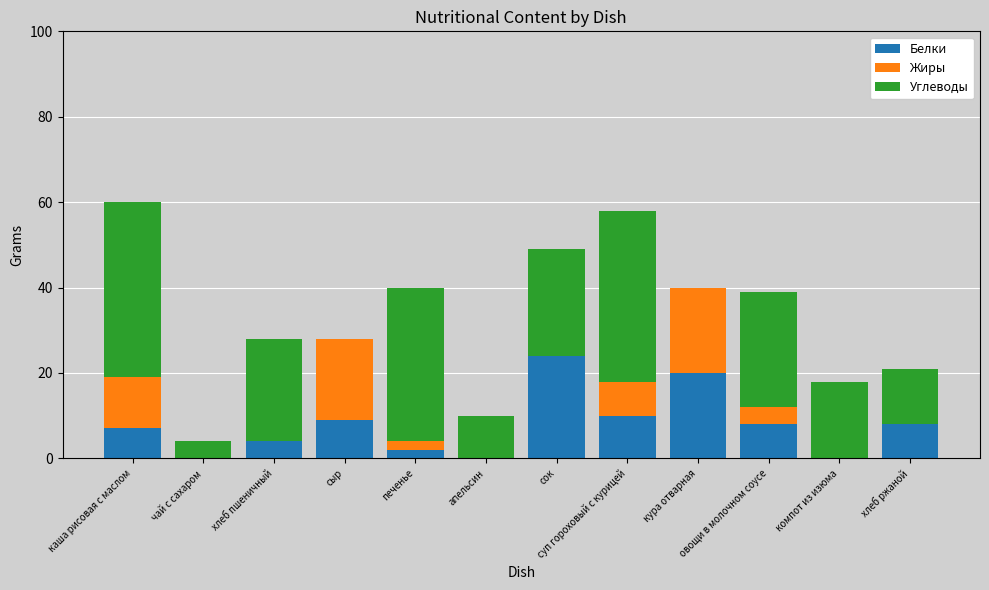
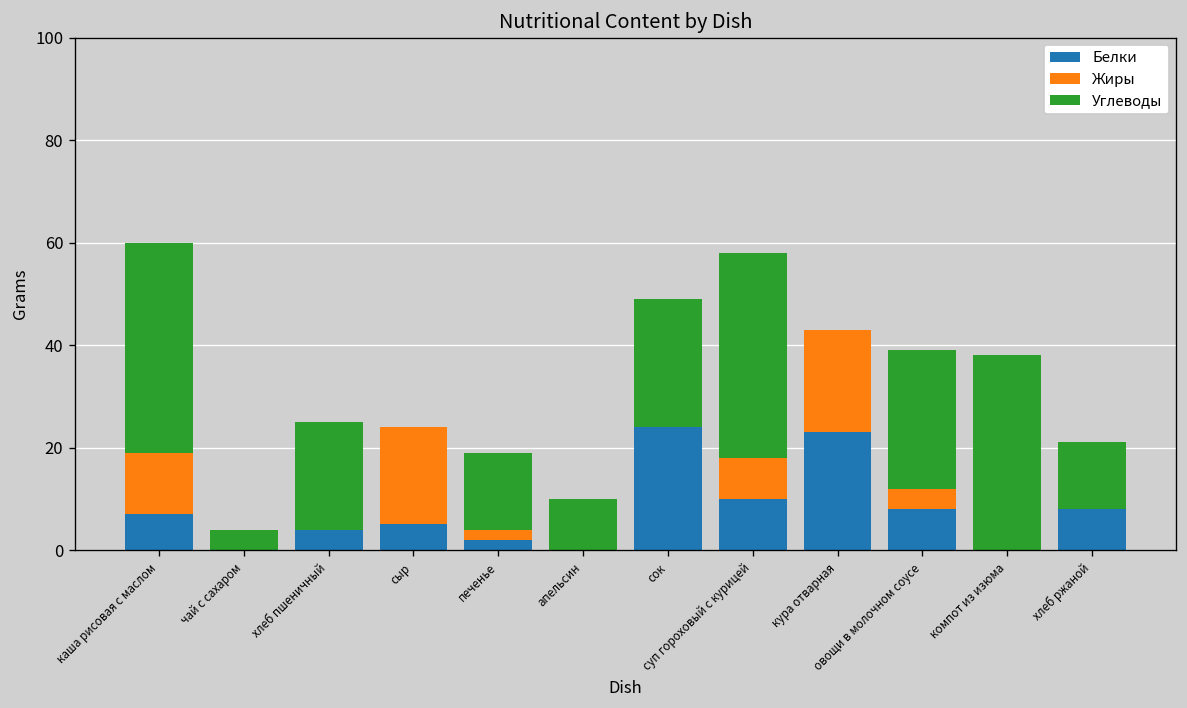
  {
    "Белки": {
      "каша рисовая с маслом": 7,
      "чай с сахаром": 0,
      "хлеб пшеничный": 4,
-     "сыр": 9,
+     "сыр": 5,
      "печенье": 2,
      "апельсин": 0,
      "сок": 24,
      "суп гороховый с курицей": 10,
-     "кура отварная": 20,
+     "кура отварная": 23,
      "овощи в молочном соусе": 8,
      "компот из изюма": 0,
      "хлеб ржаной": 8
    },
    "Жиры": {
      "каша рисовая с маслом": 12,
      "чай с сахаром": 0,
      "хлеб пшеничный": 0,
      "сыр": 19,
      "печенье": 2,
      "апельсин": 0,
      "сок": 0,
      "суп гороховый с курицей": 8,
      "кура отварная": 20,
      "овощи в молочном соусе": 4,
      "компот из изюма": 0,
      "хлеб ржаной": 0
    },
    "Углеводы": {
      "каша рисовая с маслом": 41,
      "чай с сахаром": 4,
-     "хлеб пшеничный": 24,
+     "хлеб пшеничный": 21,
      "сыр": 0,
-     "печенье": 36,
+     "печенье": 15,
      "апельсин": 10,
      "сок": 25,
      "суп гороховый с курицей": 40,
      "кура отварная": 0,
      "овощи в молочном соусе": 27,
-     "компот из изюма": 18,
+     "компот из изюма": 38,
      "хлеб ржаной": 13
    }
  }
